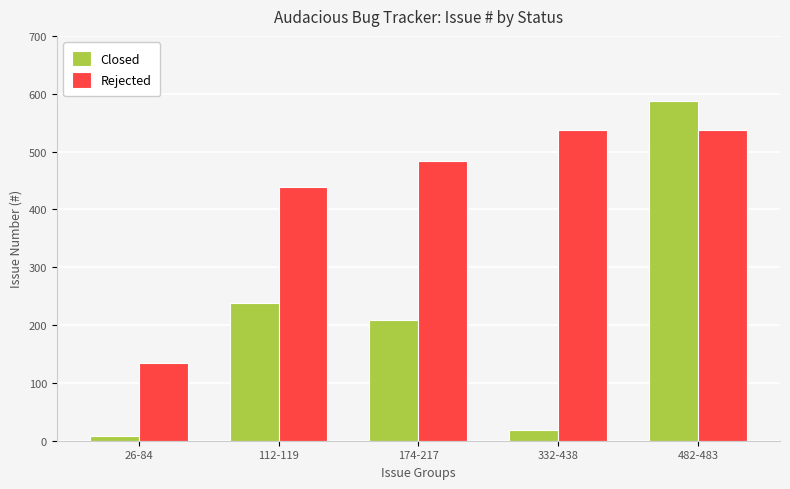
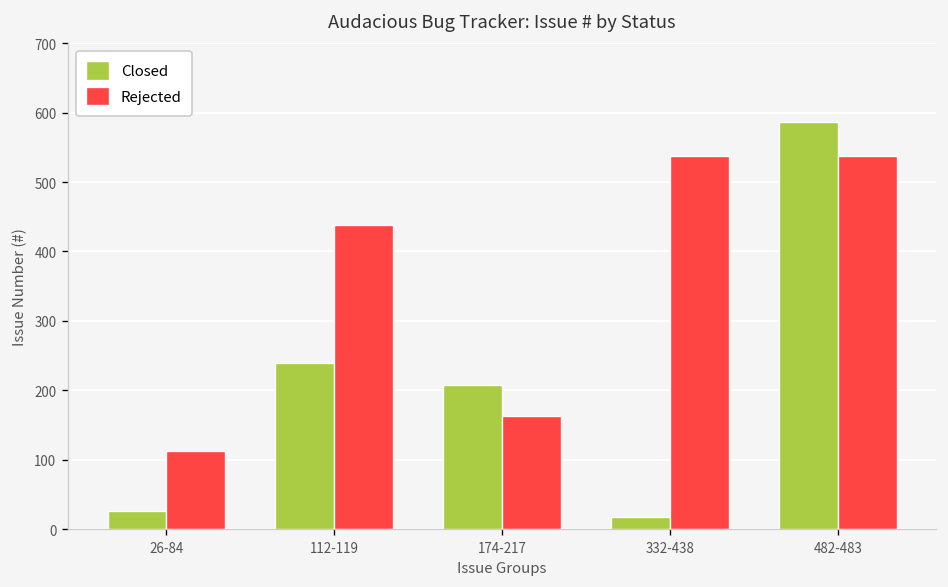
  {
    "Closed": {
-     "26-84": 10,
+     "26-84": 30,
      "112-119": 240,
      "174-217": 210,
      "332-438": 20,
      "482-483": 590
    },
    "Rejected": {
-     "26-84": 130,
+     "26-84": 110,
      "112-119": 440,
-     "174-217": 480,
+     "174-217": 160,
      "332-438": 540,
      "482-483": 540
    }
  }
